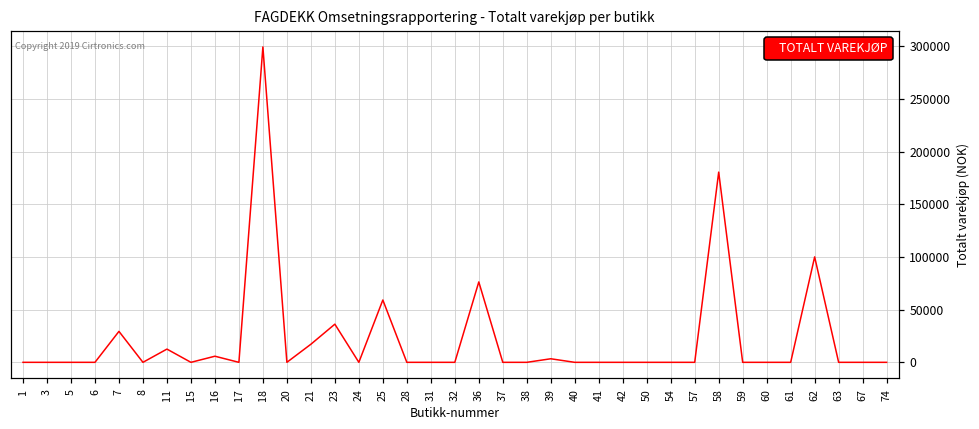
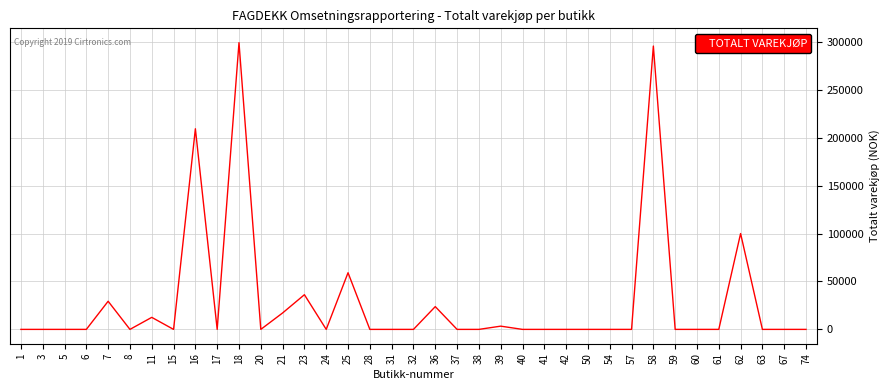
  {
    "1": 0,
    "3": 0,
    "5": 0,
    "6": 0,
    "7": 30000,
    "8": 0,
    "11": 10000,
    "15": 0,
-   "16": 10000,
+   "16": 210000,
    "17": 0,
    "18": 300000,
    "20": 0,
    "21": 20000,
    "23": 40000,
    "24": 0,
    "25": 60000,
    "28": 0,
    "31": 0,
    "32": 0,
-   "36": 80000,
+   "36": 20000,
    "37": 0,
    "38": 0,
    "39": 0,
    "40": 0,
    "41": 0,
    "42": 0,
    "50": 0,
    "54": 0,
    "57": 0,
-   "58": 180000,
+   "58": 300000,
    "59": 0,
    "60": 0,
    "61": 0,
    "62": 100000,
    "63": 0,
    "67": 0,
    "74": 0
  }
